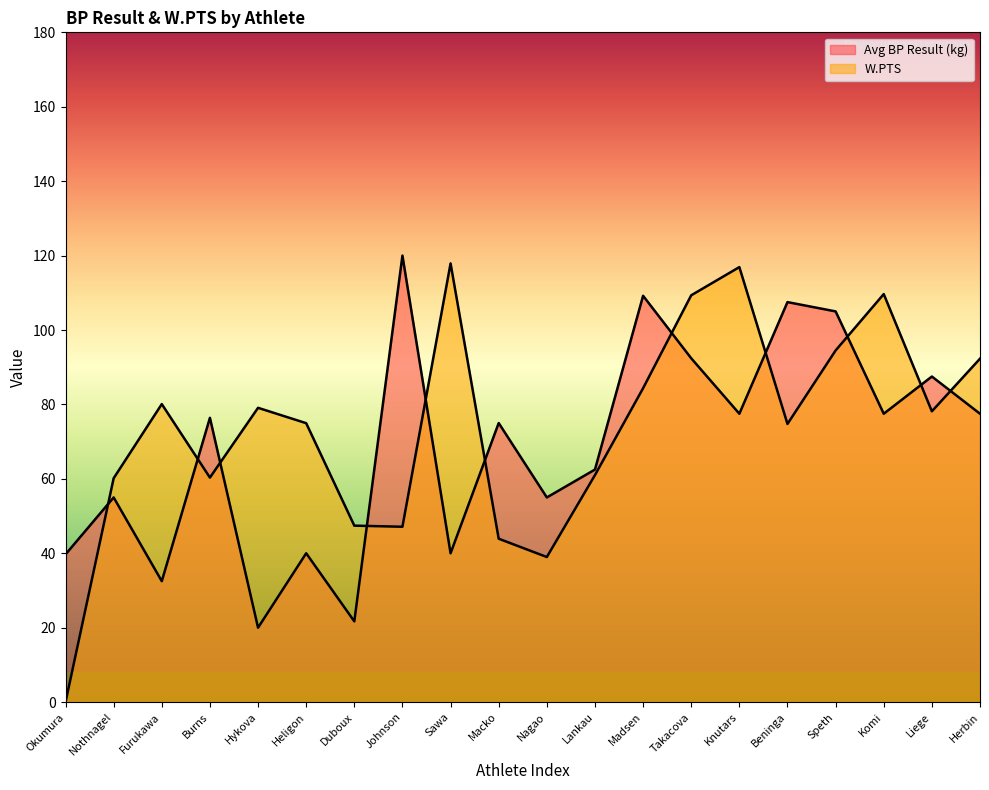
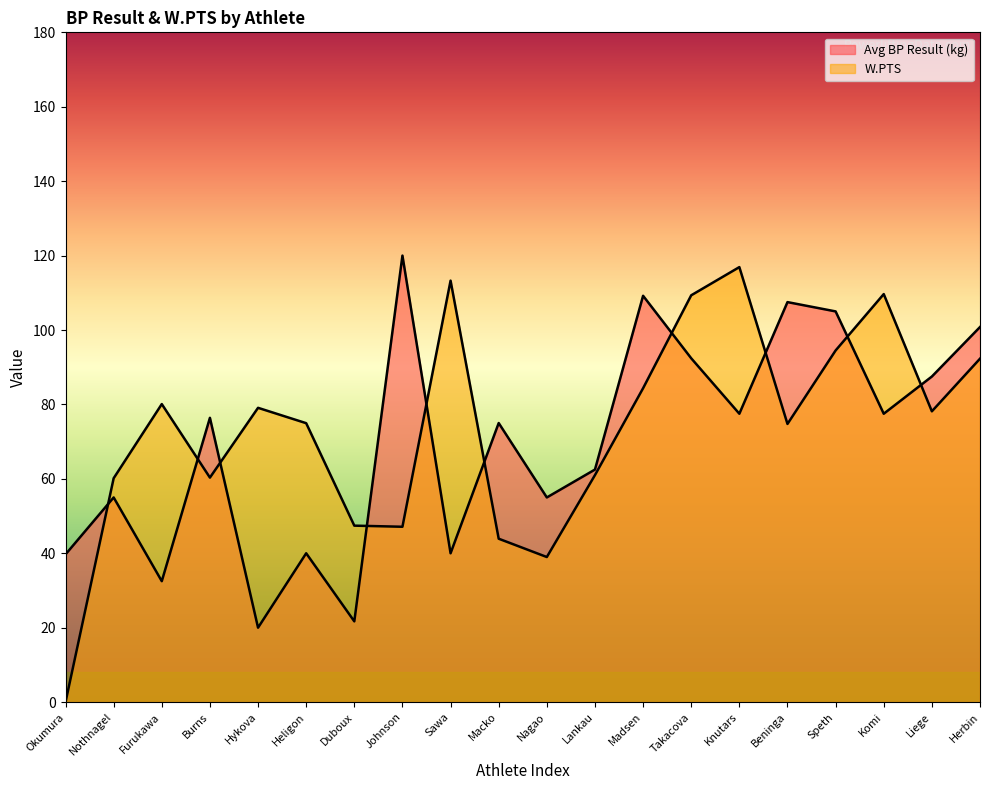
  {
    "Avg BP Result (kg)": {
      "Okumura": 40,
      "Nothnagel": 55,
      "Furukawa": 33,
      "Burns": 76,
      "Hykova": 20,
      "Heligon": 40,
      "Duboux": 22,
      "Johnson": 120,
      "Sawa": 40,
      "Macko": 75,
      "Nagao": 55,
      "Lankau": 63,
      "Madsen": 109,
      "Takacova": 92,
      "Knutars": 78,
      "Beninga": 108,
      "Speth": 105,
      "Komi": 78,
      "Liege": 88,
-     "Herbin": 78
+     "Herbin": 101
    },
    "W.PTS": {
      "Nothnagel": 60,
      "Furukawa": 80,
      "Burns": 60,
      "Hykova": 79,
      "Heligon": 75,
      "Duboux": 47,
      "Johnson": 47,
-     "Sawa": 118,
+     "Sawa": 113,
      "Macko": 44,
      "Nagao": 39,
      "Lankau": 61,
      "Madsen": 84,
      "Takacova": 109,
      "Knutars": 117,
      "Beninga": 75,
      "Speth": 95,
      "Komi": 110,
      "Liege": 78,
      "Herbin": 92
    }
  }
